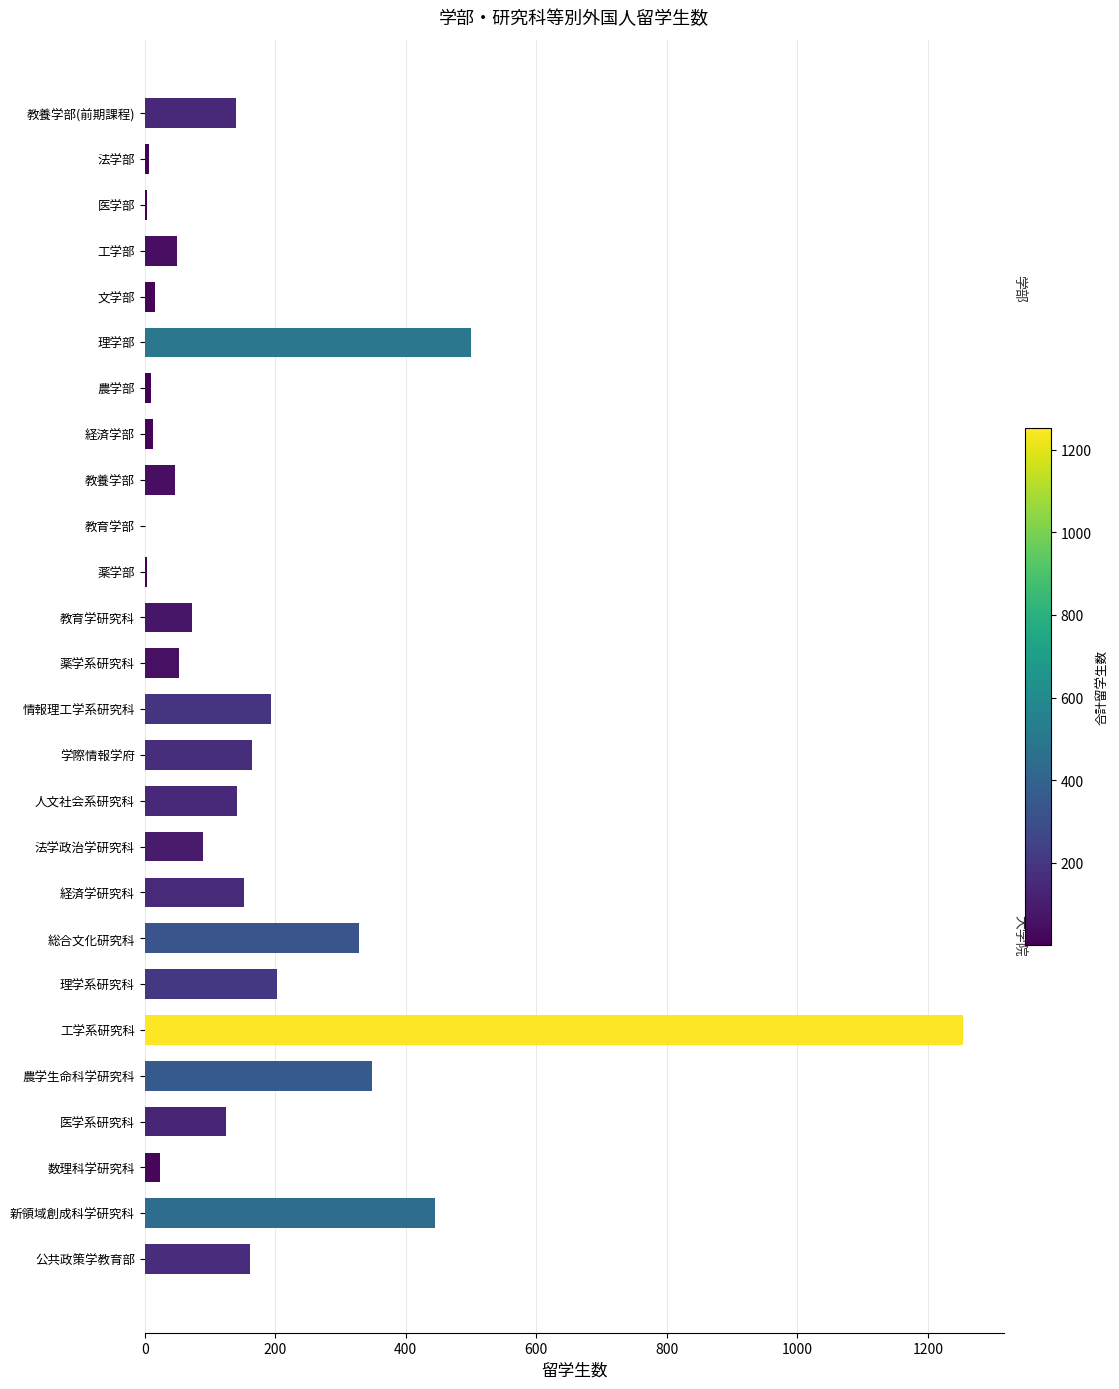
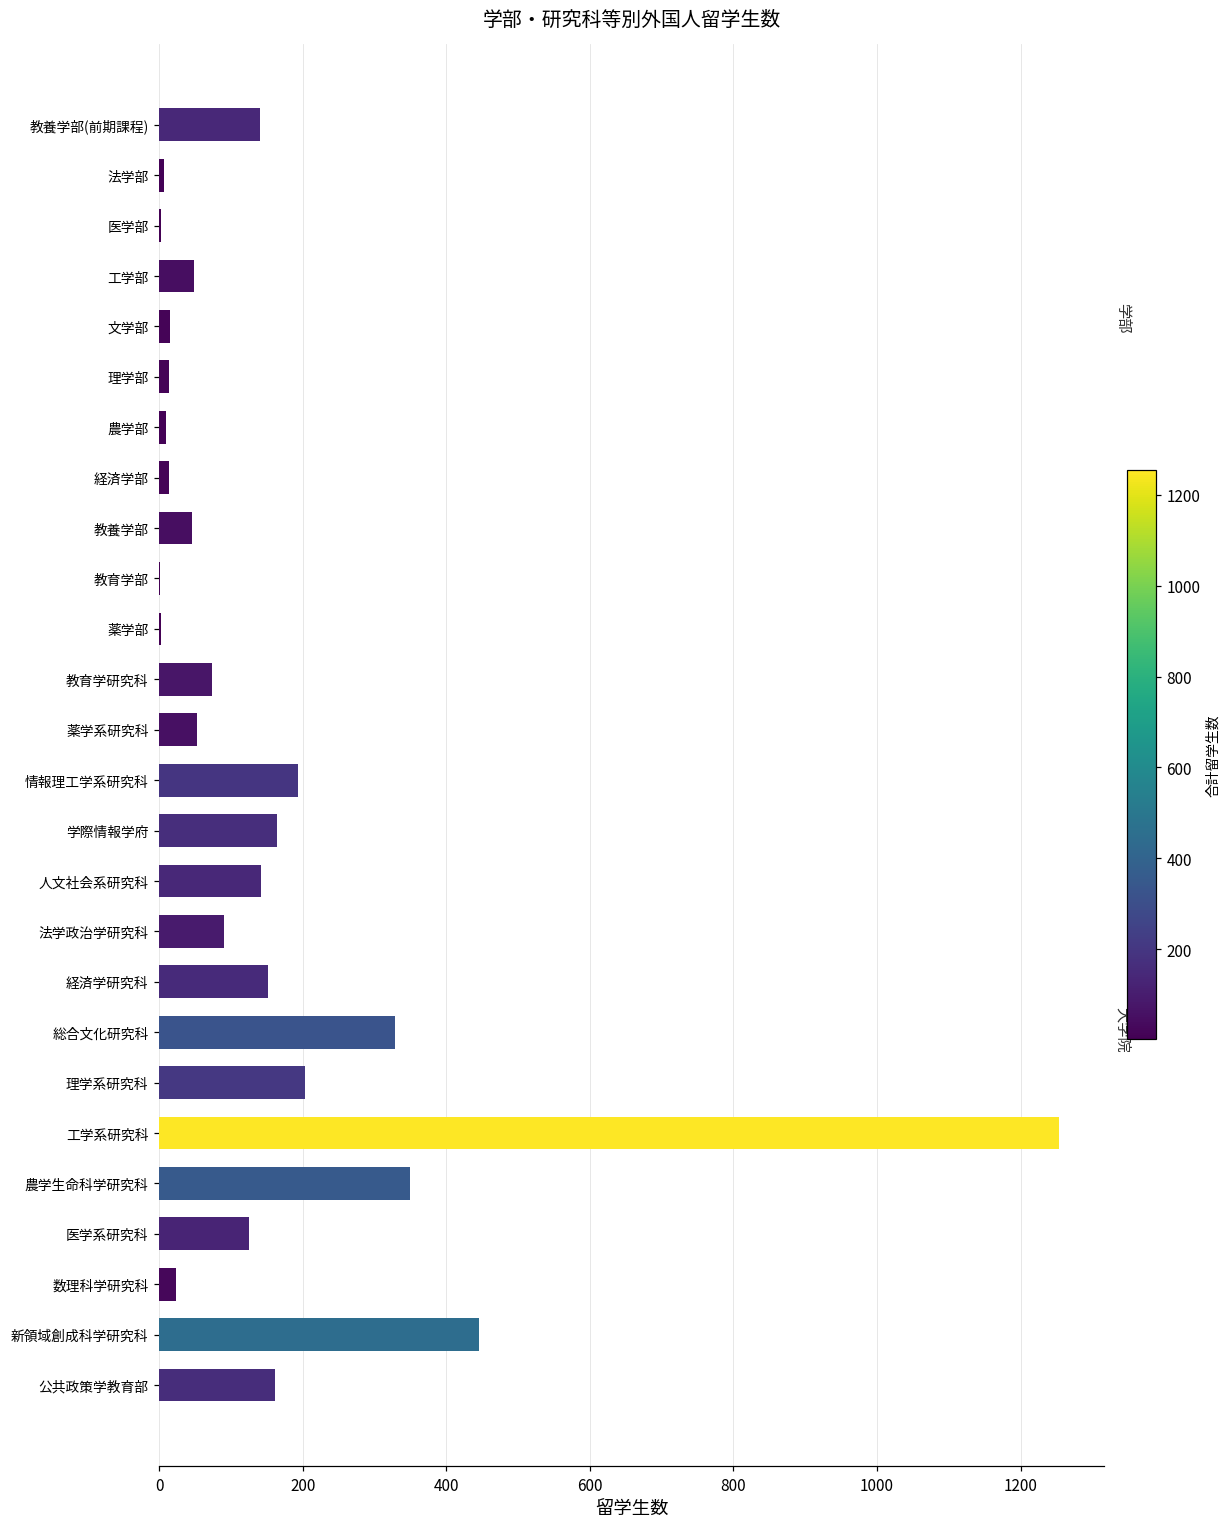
  {
    "教養学部(前期課程)": 140,
    "法学部": 10,
    "工学部": 50,
    "文学部": 20,
-   "理学部": 500,
+   "理学部": 10,
    "農学部": 10,
    "経済学部": 10,
    "教養学部": 50,
    "教育学研究科": 70,
    "薬学系研究科": 50,
    "情報理工学系研究科": 190,
    "学際情報学府": 160,
    "人文社会系研究科": 140,
    "法学政治学研究科": 90,
    "経済学研究科": 150,
    "総合文化研究科": 330,
    "理学系研究科": 200,
    "工学系研究科": 1250,
    "農学生命科学研究科": 350,
    "医学系研究科": 130,
    "数理科学研究科": 20,
    "新領域創成科学研究科": 450,
    "公共政策学教育部": 160
  }
